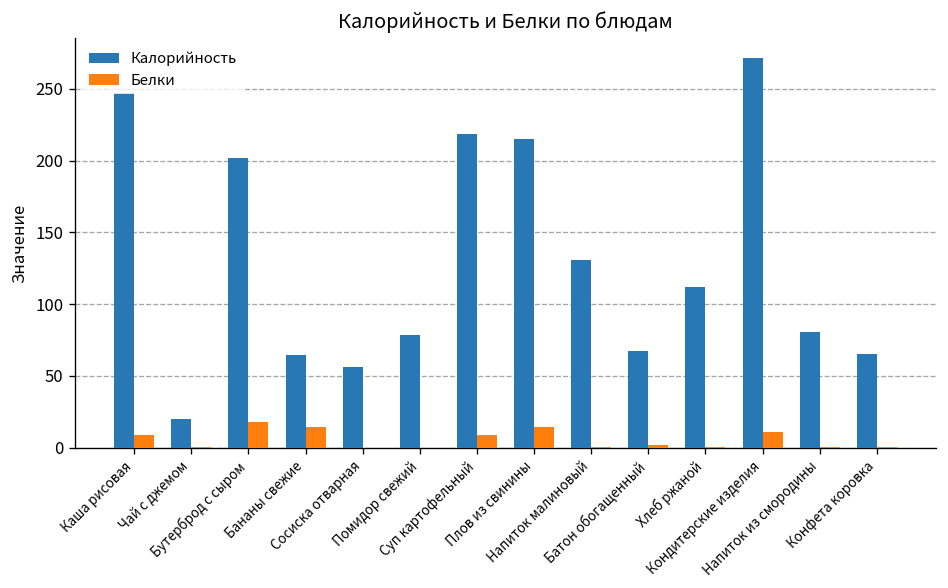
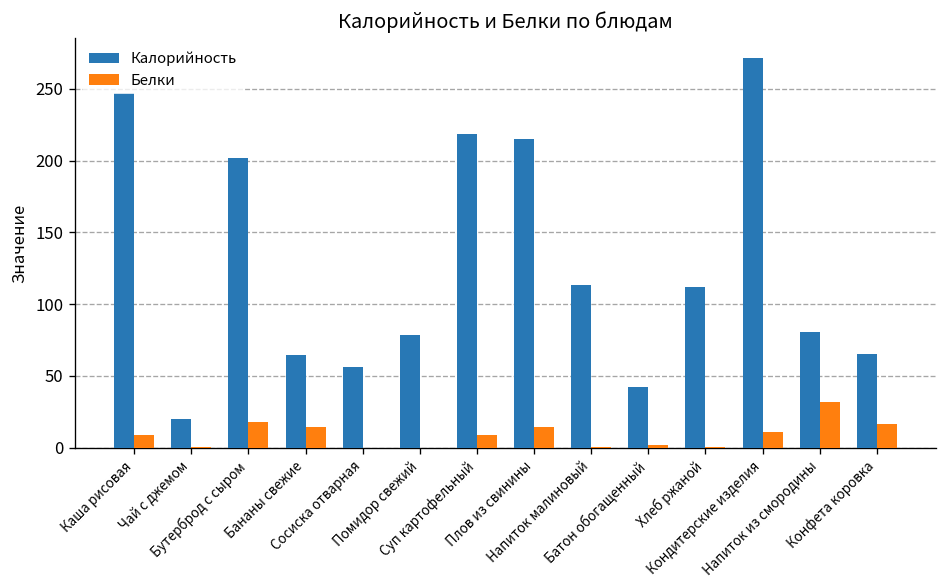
  {
    "Калорийность": {
      "Чай с джемом": 20,
      "Бутерброд с сыром": 202,
      "Бананы свежие": 65,
      "Сосиска отварная": 57,
      "Помидор свежий": 78,
      "Суп картофельный": 218,
      "Плов из свинины": 215,
-     "Напиток малиновый": 131,
-     "Батон обогащенный": 67,
+     "Напиток малиновый": 113,
+     "Батон обогащенный": 42,
      "Хлеб ржаной": 112,
      "Кондитерские изделия": 271,
      "Напиток из смородины": 81,
      "Конфета коровка": 65
    },
    "Белки": {
      "Каша рисовая": 9,
      "Бутерброд с сыром": 18,
      "Бананы свежие": 14,
      "Суп картофельный": 9,
      "Плов из свинины": 14,
      "Кондитерские изделия": 11,
-     "Напиток из смородины": 1,
-     "Конфета коровка": 1
+     "Напиток из смородины": 32,
+     "Конфета коровка": 16
    }
  }
